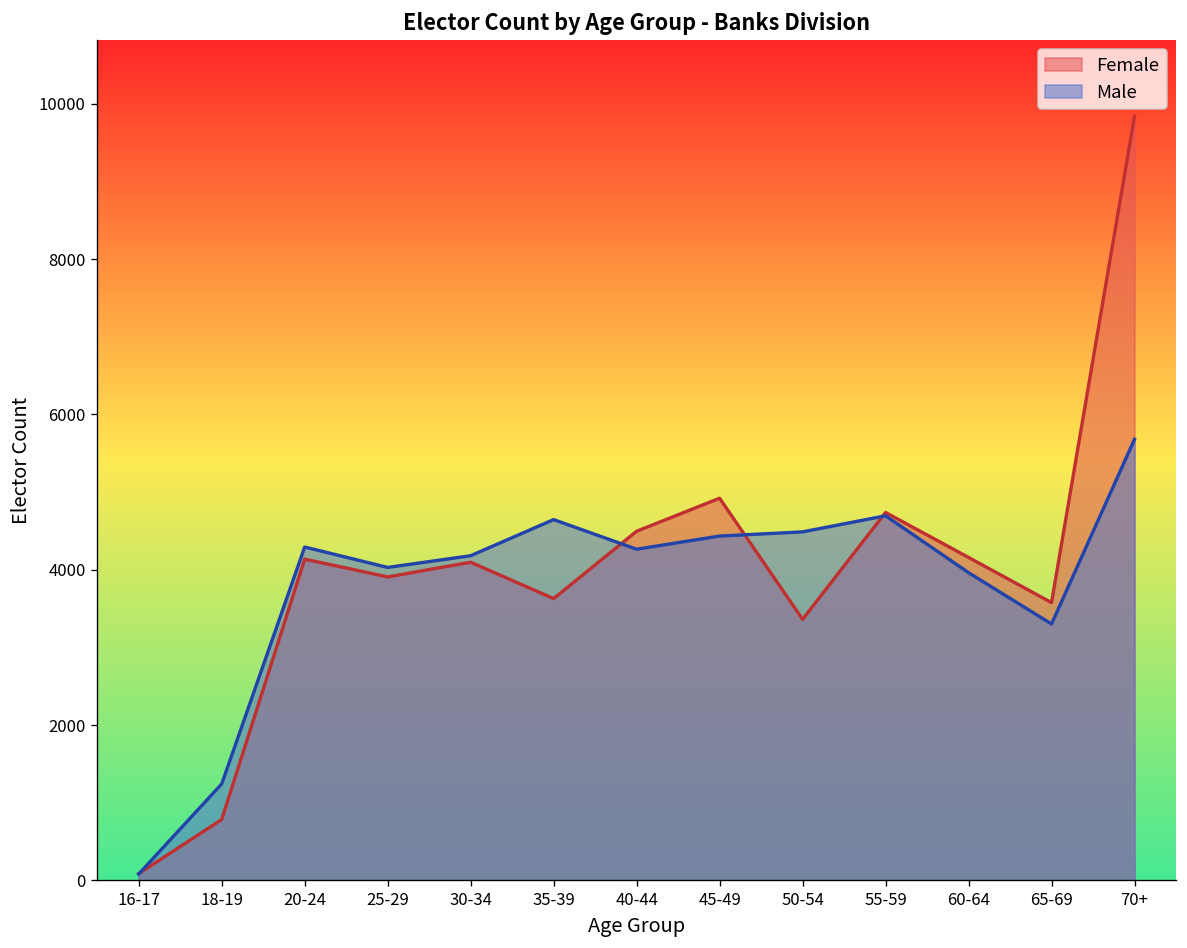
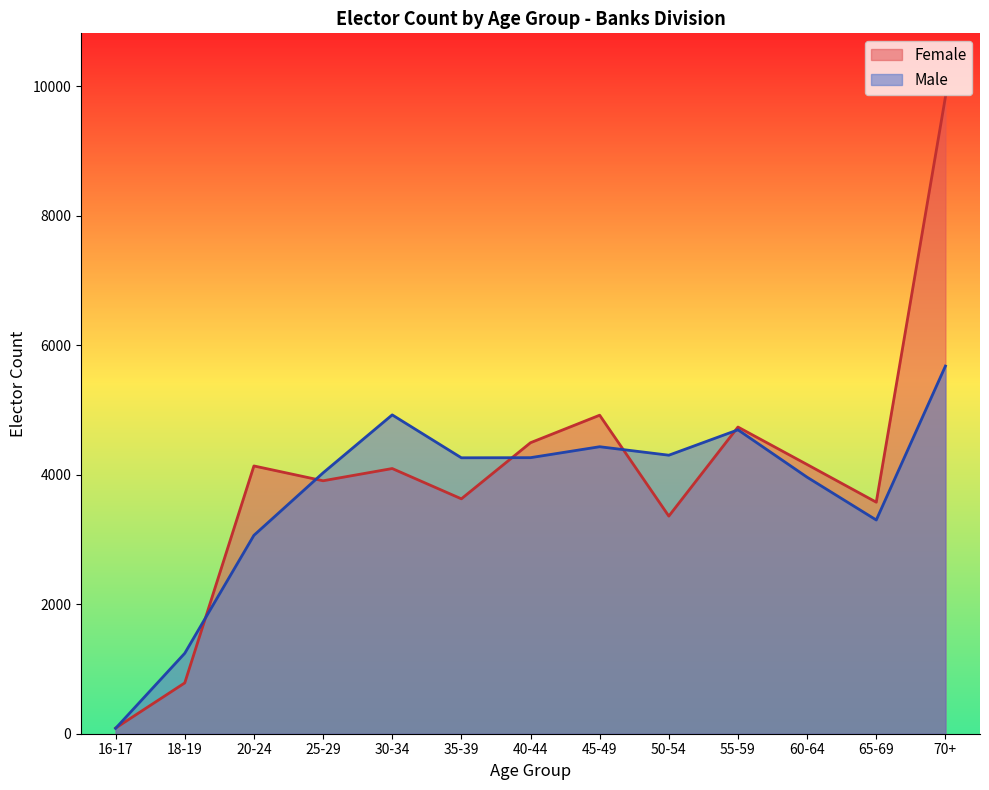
  {
    "Female": {
      "18-19": 800,
      "20-24": 4100,
      "25-29": 3900,
      "30-34": 4100,
      "35-39": 3600,
      "40-44": 4500,
      "45-49": 4900,
      "50-54": 3400,
      "55-59": 4700,
      "60-64": 4200,
      "65-69": 3600,
      "70+": 9800
    },
    "Male": {
      "18-19": 1200,
-     "20-24": 4300,
+     "20-24": 3100,
      "25-29": 4000,
-     "30-34": 4200,
-     "35-39": 4600,
+     "30-34": 4900,
+     "35-39": 4300,
      "40-44": 4300,
      "45-49": 4400,
-     "50-54": 4500,
+     "50-54": 4300,
      "55-59": 4700,
      "60-64": 4000,
      "65-69": 3300,
      "70+": 5700
    }
  }
